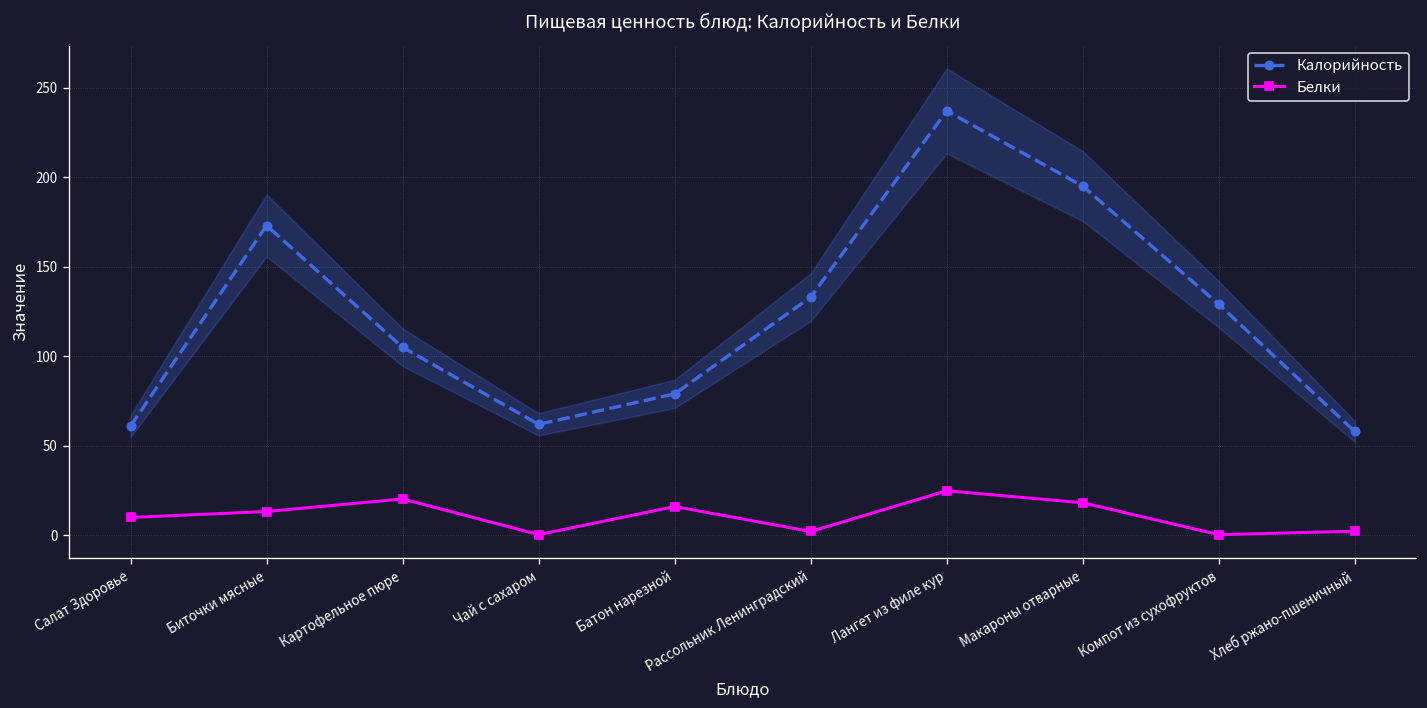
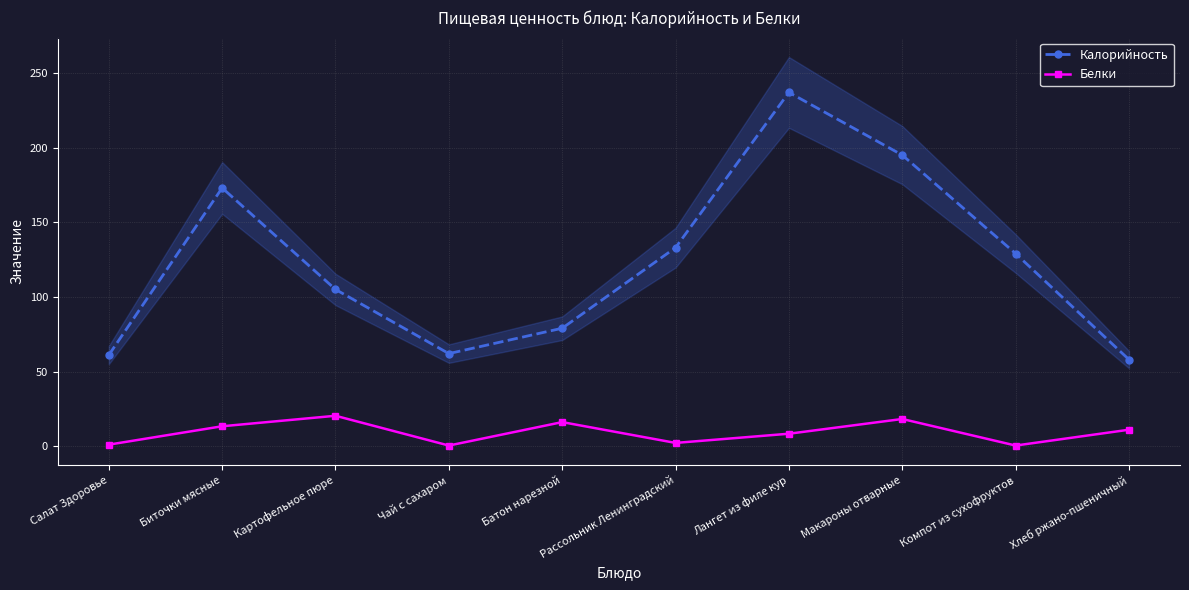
  {
    "Белки": {
-     "Салат Здоровье": 10,
+     "Салат Здоровье": 1,
      "Биточки мясные": 13,
      "Картофельное пюре": 20,
      "Чай с сахаром": 0,
      "Батон нарезной": 16,
      "Рассольник Ленинградский": 2,
-     "Лангет из филе кур": 25,
+     "Лангет из филе кур": 8,
      "Макароны отварные": 18,
      "Компот из сухофруктов": 0,
-     "Хлеб ржано-пшеничный": 2
+     "Хлеб ржано-пшеничный": 11
    }
  }
